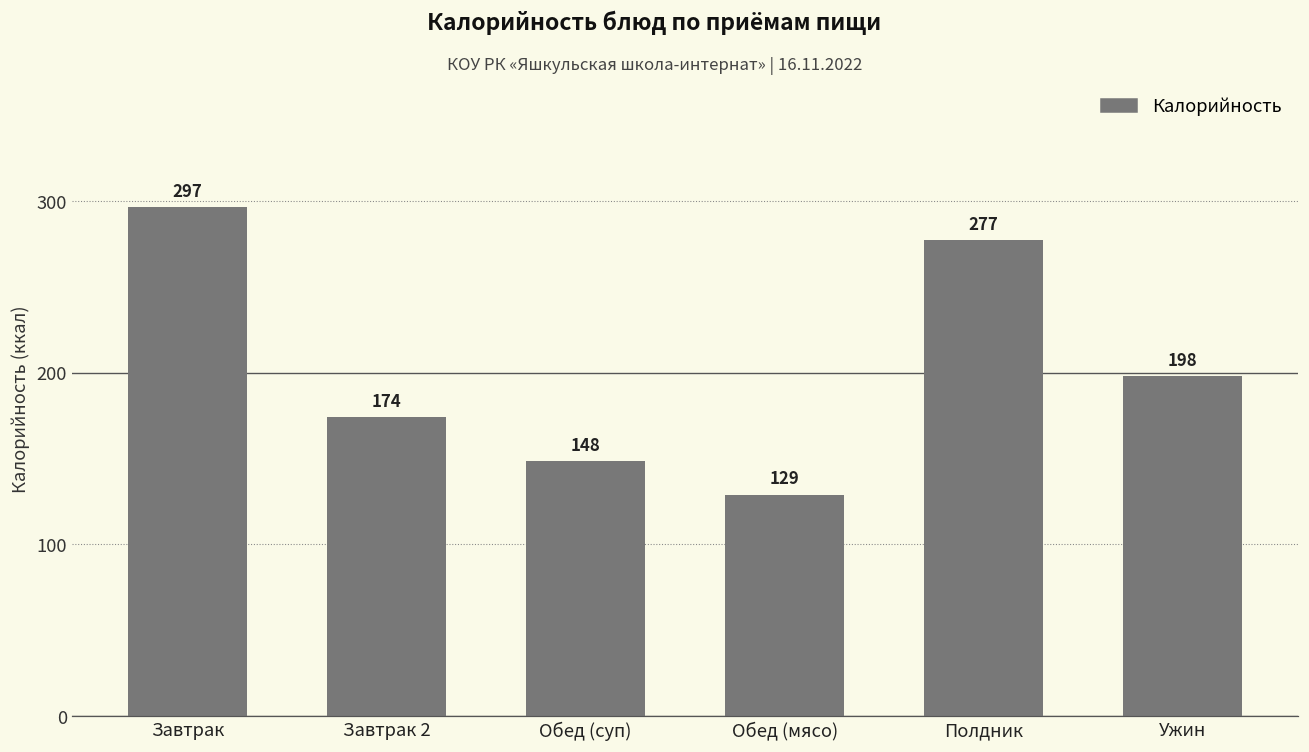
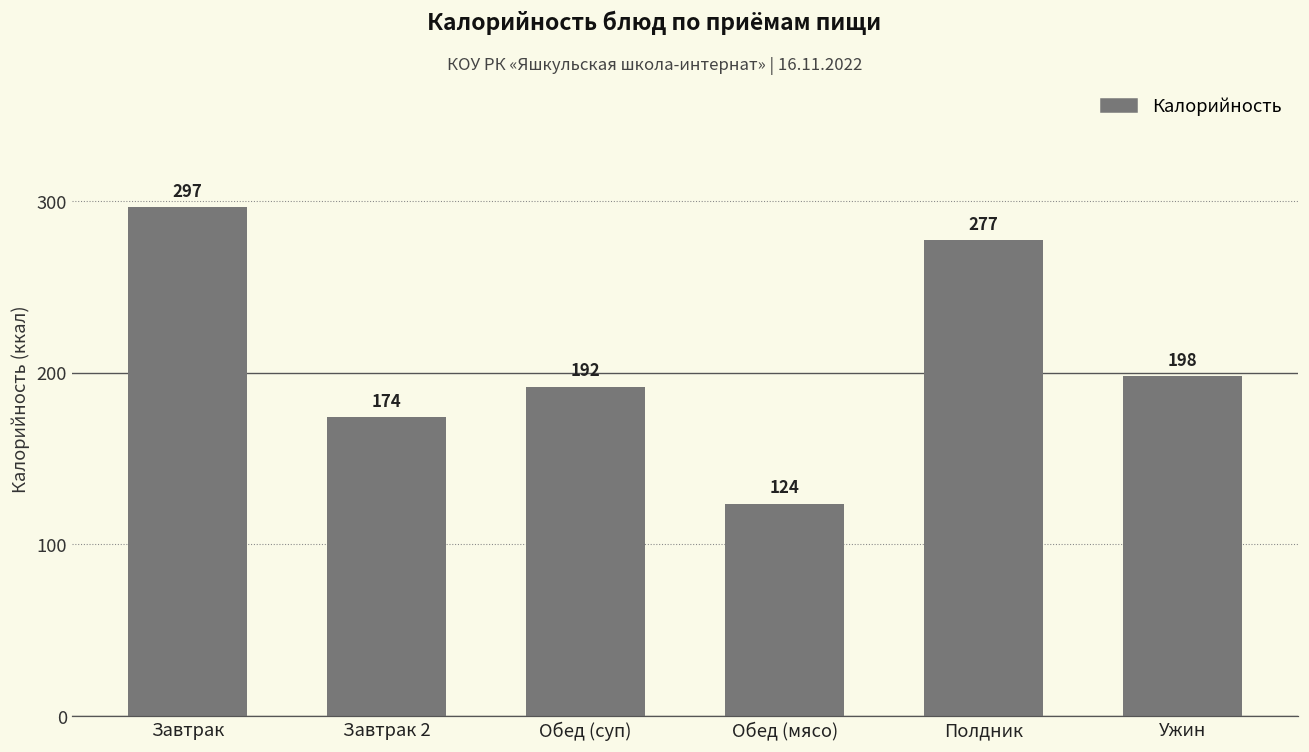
  {
    "Завтрак": 297,
    "Завтрак 2": 174,
-   "Обед (суп)": 148,
-   "Обед (мясо)": 129,
+   "Обед (суп)": 192,
+   "Обед (мясо)": 124,
    "Полдник": 277,
    "Ужин": 198
  }
